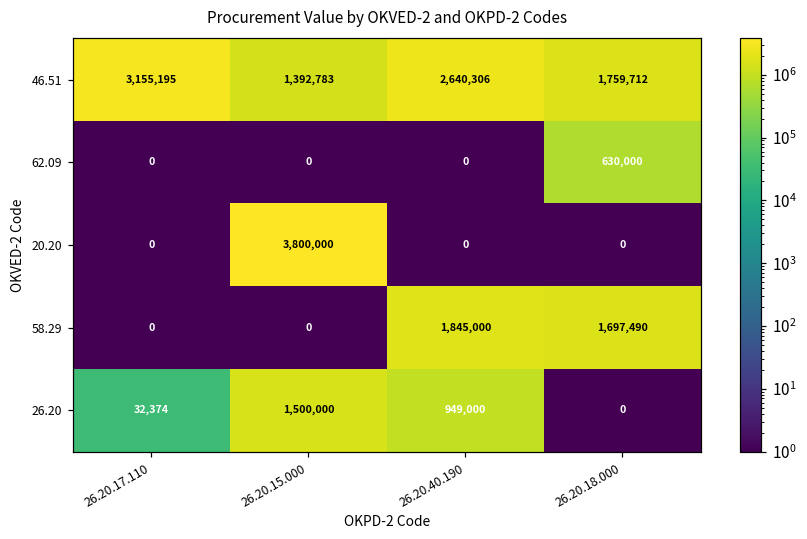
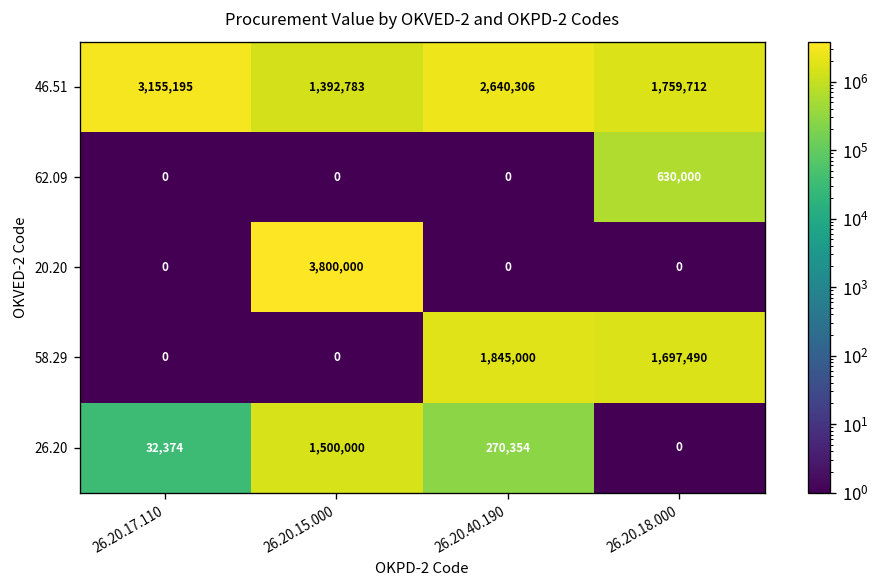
  {
    "46.51": {
      "26.20.17.110": "3,155,195",
      "26.20.15.000": "1,392,783",
      "26.20.40.190": "2,640,306",
      "26.20.18.000": "1,759,712"
    },
    "62.09": {
      "26.20.17.110": "0",
      "26.20.15.000": "0",
      "26.20.40.190": "0",
      "26.20.18.000": "630,000"
    },
    "20.20": {
      "26.20.17.110": "0",
      "26.20.15.000": "3,800,000",
      "26.20.40.190": "0",
      "26.20.18.000": "0"
    },
    "58.29": {
      "26.20.17.110": "0",
      "26.20.15.000": "0",
      "26.20.40.190": "1,845,000",
      "26.20.18.000": "1,697,490"
    },
    "26.20": {
      "26.20.17.110": "32,374",
      "26.20.15.000": "1,500,000",
-     "26.20.40.190": "949,000",
+     "26.20.40.190": "270,354",
      "26.20.18.000": "0"
    }
  }
